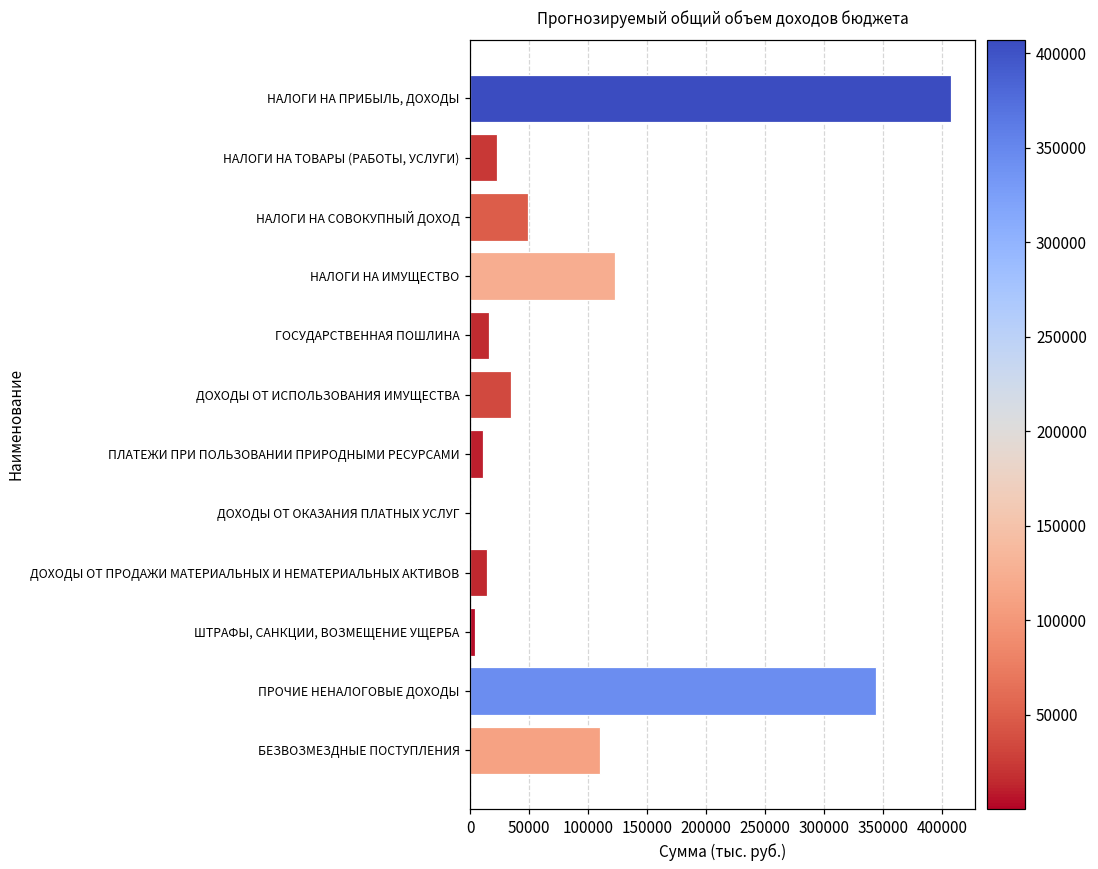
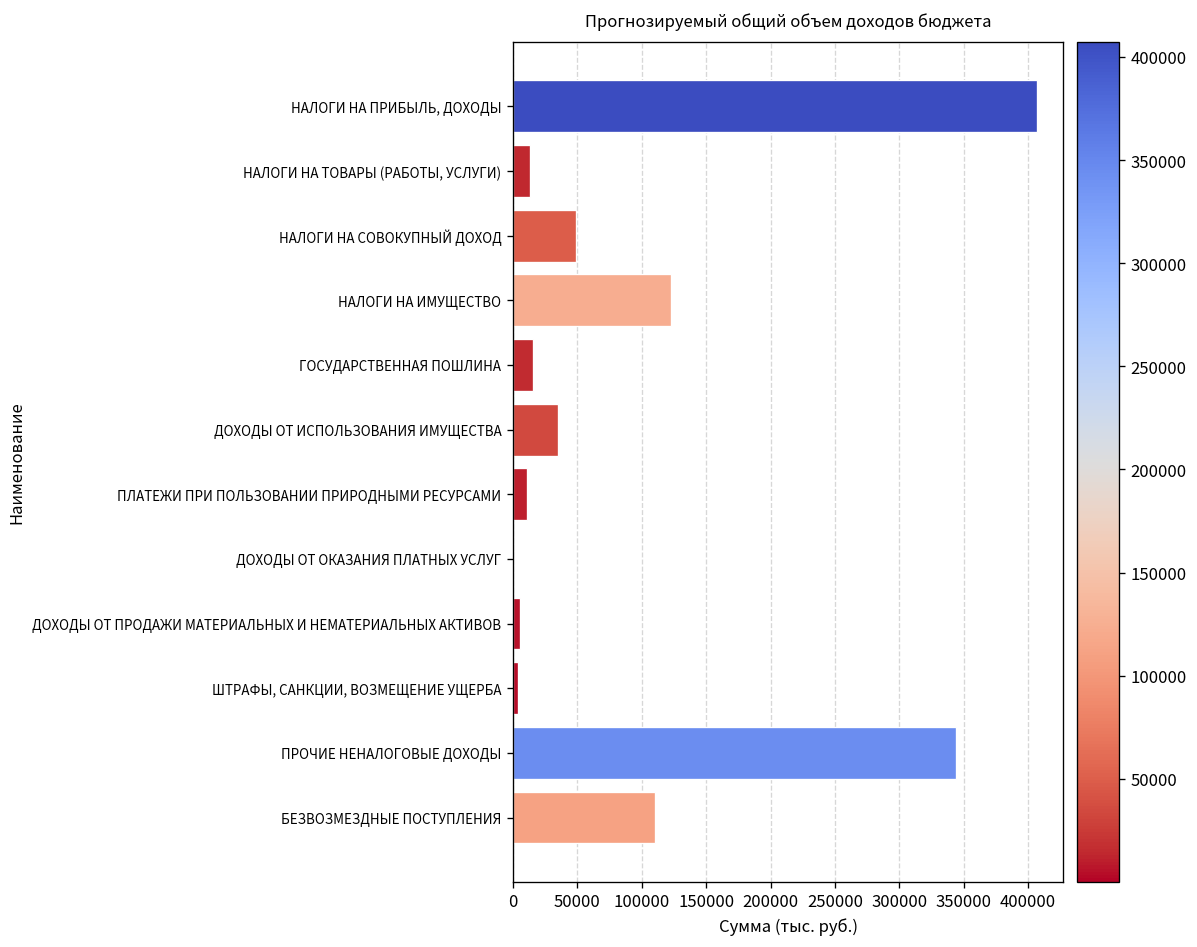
  {
    "НАЛОГИ НА ПРИБЫЛЬ, ДОХОДЫ": 407000,
-   "НАЛОГИ НА ТОВАРЫ (РАБОТЫ, УСЛУГИ)": 23000,
+   "НАЛОГИ НА ТОВАРЫ (РАБОТЫ, УСЛУГИ)": 13000,
    "НАЛОГИ НА СОВОКУПНЫЙ ДОХОД": 49000,
    "НАЛОГИ НА ИМУЩЕСТВО": 123000,
    "ГОСУДАРСТВЕННАЯ ПОШЛИНА": 16000,
    "ДОХОДЫ ОТ ИСПОЛЬЗОВАНИЯ ИМУЩЕСТВА": 35000,
    "ПЛАТЕЖИ ПРИ ПОЛЬЗОВАНИИ ПРИРОДНЫМИ РЕСУРСАМИ": 11000,
-   "ДОХОДЫ ОТ ПРОДАЖИ МАТЕРИАЛЬНЫХ И НЕМАТЕРИАЛЬНЫХ АКТИВОВ": 14000,
+   "ДОХОДЫ ОТ ПРОДАЖИ МАТЕРИАЛЬНЫХ И НЕМАТЕРИАЛЬНЫХ АКТИВОВ": 5000,
    "ШТРАФЫ, САНКЦИИ, ВОЗМЕЩЕНИЕ УЩЕРБА": 4000,
    "ПРОЧИЕ НЕНАЛОГОВЫЕ ДОХОДЫ": 344000,
    "БЕЗВОЗМЕЗДНЫЕ ПОСТУПЛЕНИЯ": 110000
  }
